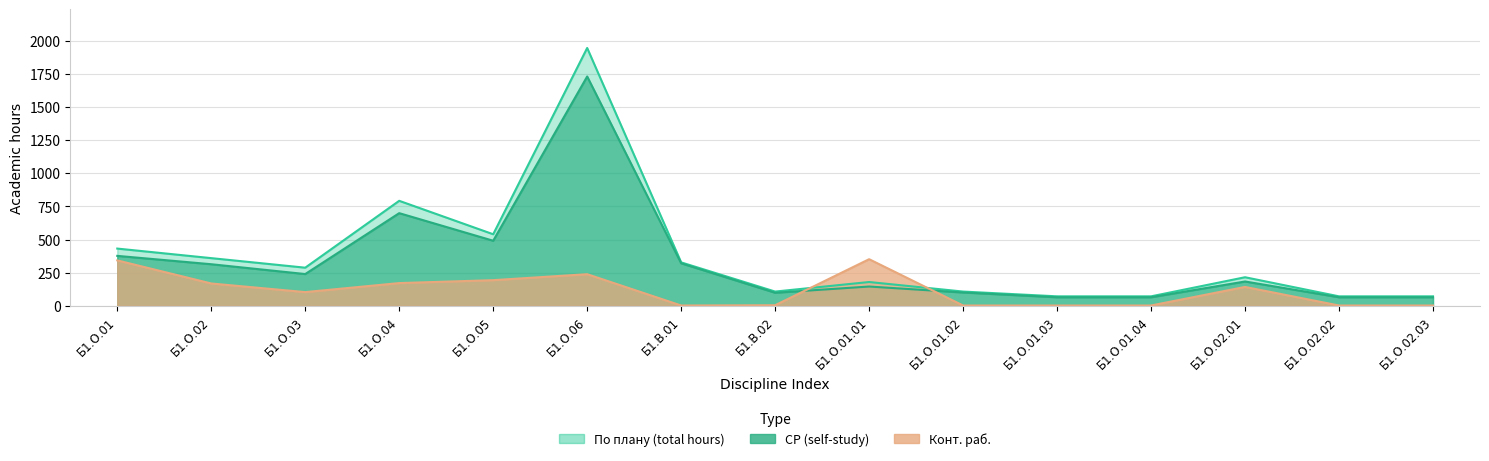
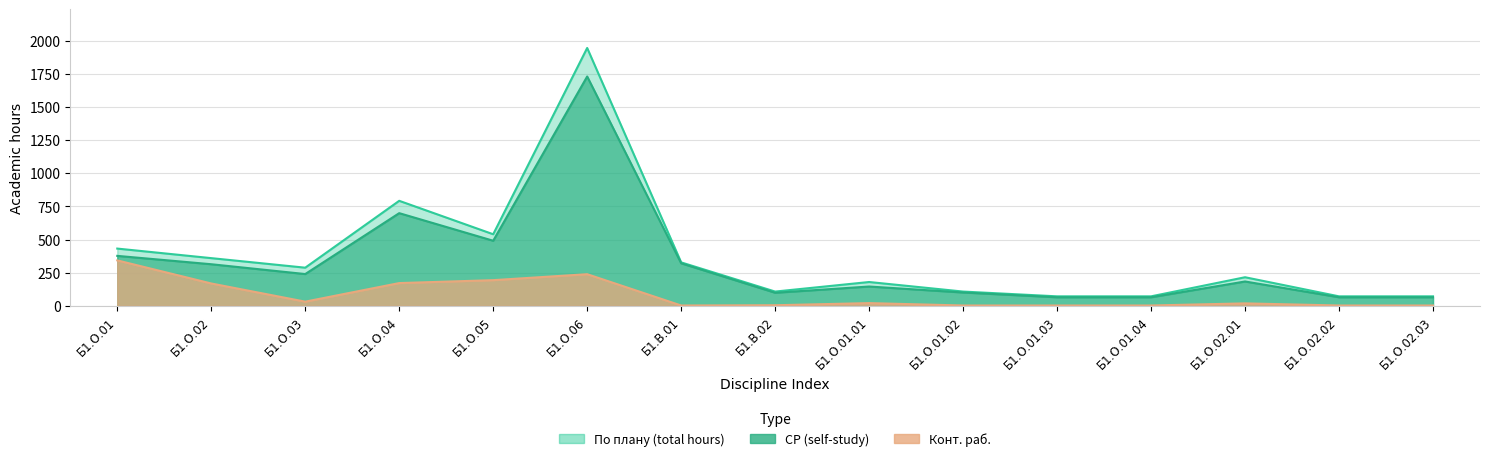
  {
    "Конт. раб.": {
      "Б1.О.01": 340,
      "Б1.О.02": 170,
-     "Б1.О.03": 100,
+     "Б1.О.03": 30,
      "Б1.О.04": 170,
      "Б1.О.05": 190,
      "Б1.О.06": 240,
      "Б1.В.01": 0,
      "Б1.В.02": 10,
-     "Б1.О.01.01": 350,
+     "Б1.О.01.01": 20,
      "Б1.О.01.02": 0,
      "Б1.О.01.03": 0,
      "Б1.О.01.04": 0,
-     "Б1.О.02.01": 140,
+     "Б1.О.02.01": 20,
      "Б1.О.02.02": 0,
      "Б1.О.02.03": 0
    }
  }
